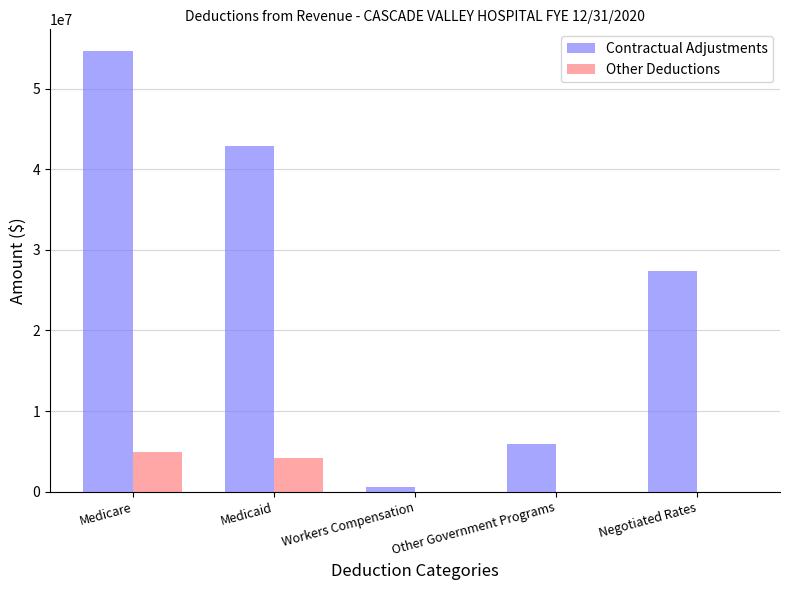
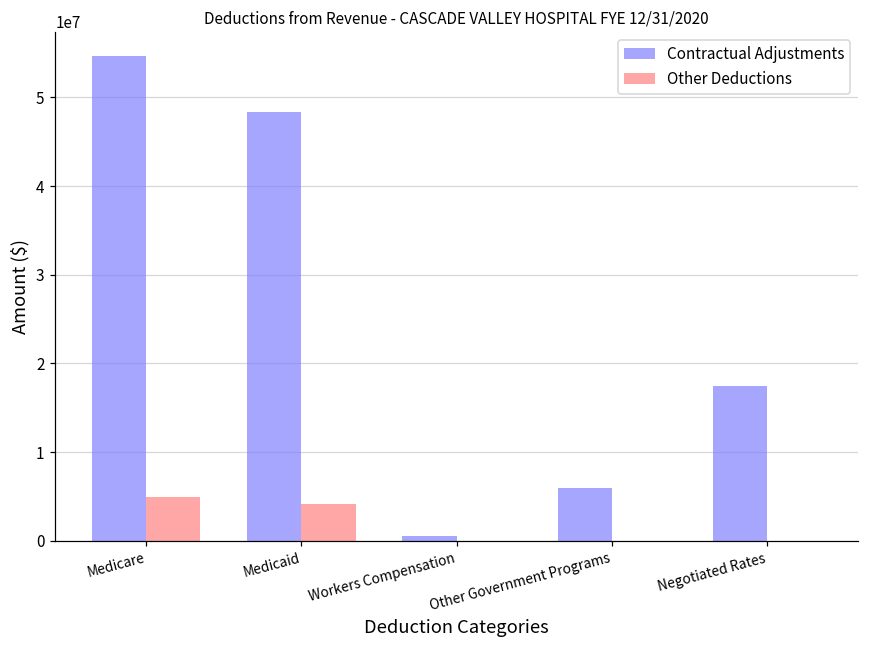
  {
    "Contractual Adjustments": {
      "Medicare": 55000000,
-     "Medicaid": 43000000,
+     "Medicaid": 48000000,
      "Workers Compensation": 1000000,
      "Other Government Programs": 6000000,
-     "Negotiated Rates": 27000000
+     "Negotiated Rates": 18000000
    },
    "Other Deductions": {
      "Medicare": 5000000,
      "Medicaid": 4000000,
      "Workers Compensation": 0,
      "Other Government Programs": 0,
      "Negotiated Rates": 0
    }
  }
